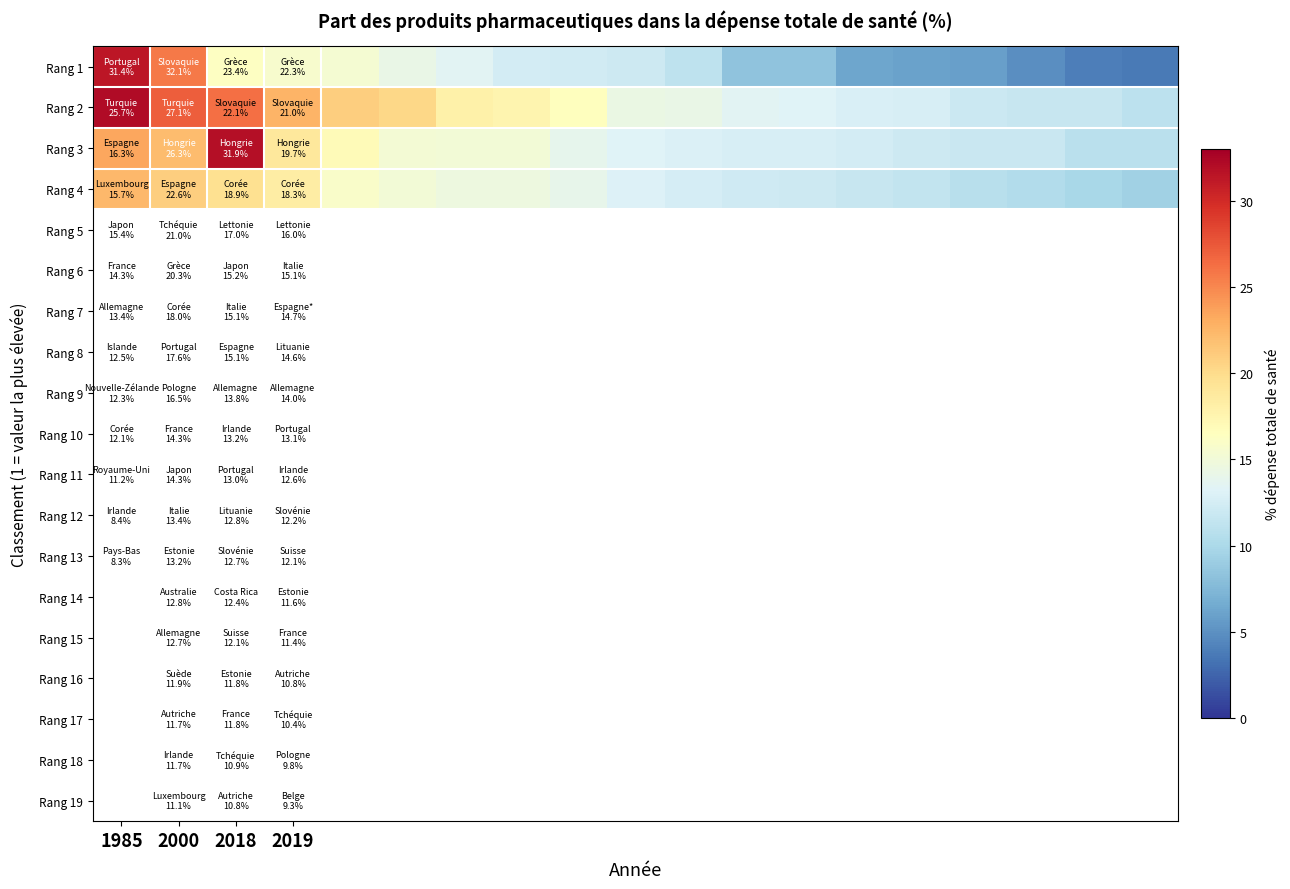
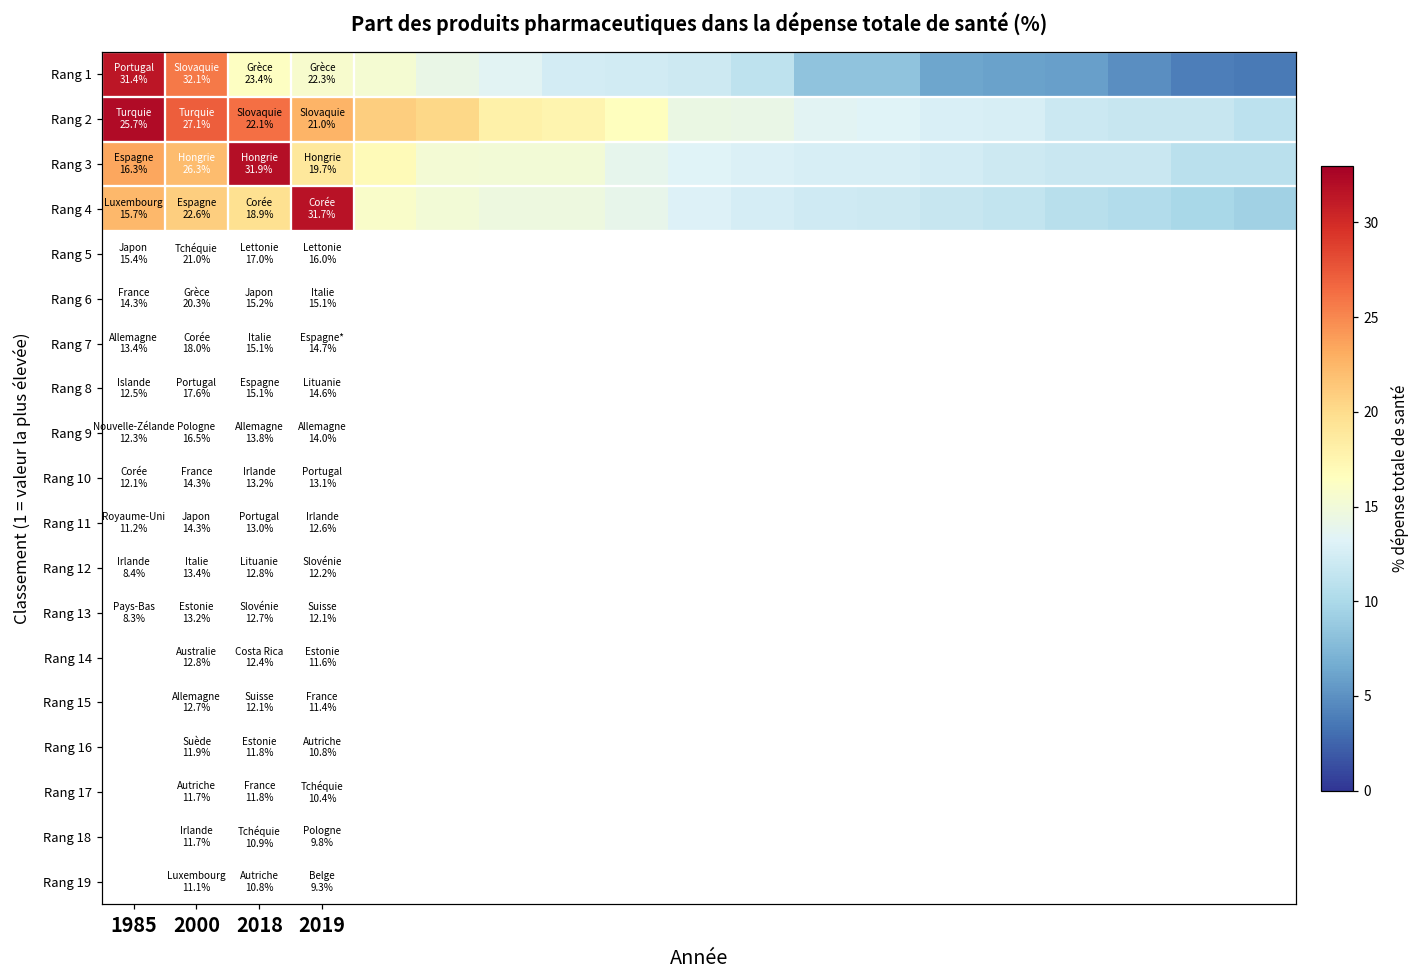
  {
    "Rang 1": {
      "1985": "31.4%",
      "2000": "32.1%",
      "2018": "23.4%",
      "2019": "22.3%"
    },
    "Rang 2": {
      "1985": "25.7%",
      "2000": "27.1%",
      "2018": "22.1%",
      "2019": "21.0%"
    },
    "Rang 3": {
      "1985": "16.3%",
      "2000": "26.3%",
      "2018": "31.9%",
      "2019": "19.7%"
    },
    "Rang 4": {
      "1985": "15.7%",
      "2000": "22.6%",
      "2018": "18.9%",
-     "2019": "18.3%"
+     "2019": "31.7%"
    }
  }
